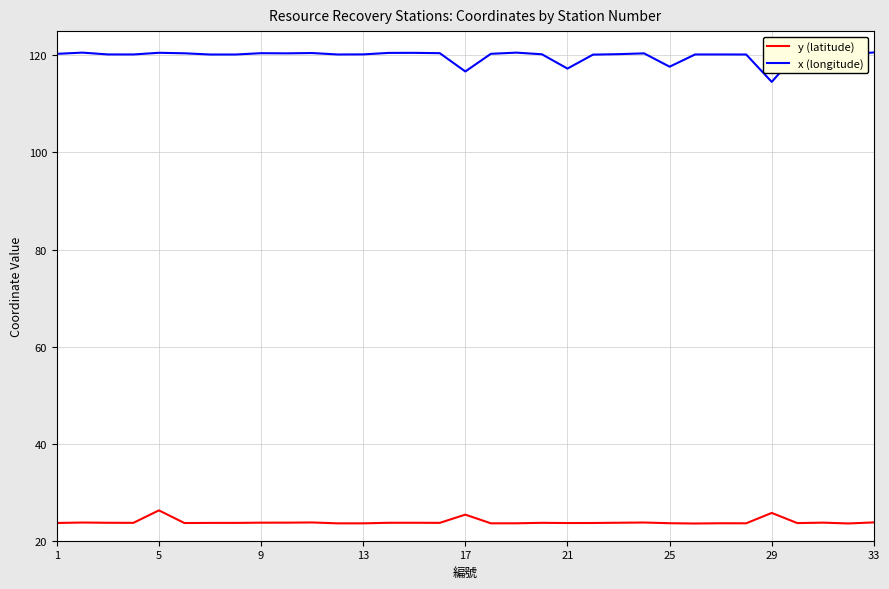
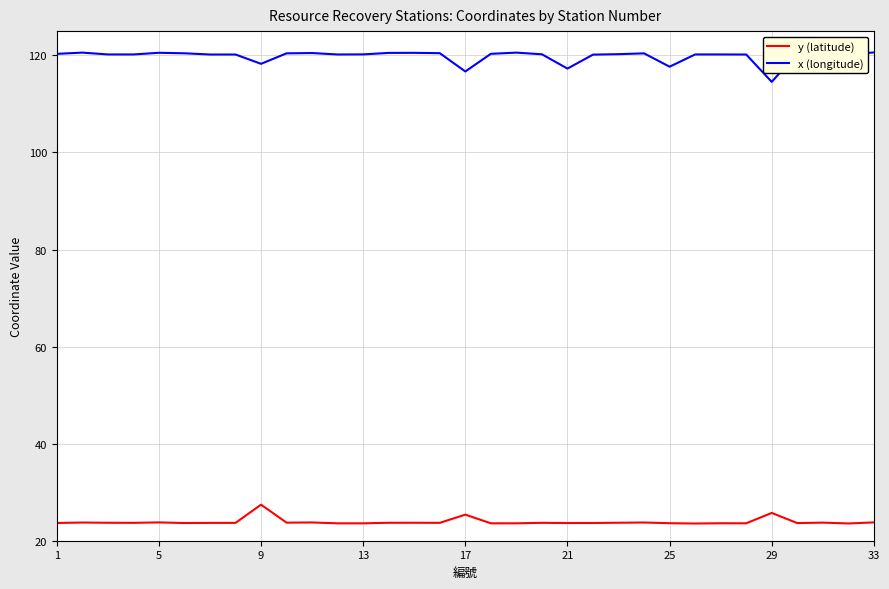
  {
    "y (latitude)": {
      "1": 24,
-     "5": 26,
-     "9": 24,
+     "5": 24,
+     "9": 27,
      "13": 24,
      "17": 25,
      "21": 24,
      "25": 24,
      "29": 26,
      "33": 24
    },
    "x (longitude)": {
      "1": 120,
      "5": 121,
-     "9": 120,
+     "9": 118,
      "13": 120,
      "17": 117,
      "21": 117,
      "25": 118,
      "29": 115,
      "33": 121
    }
  }
